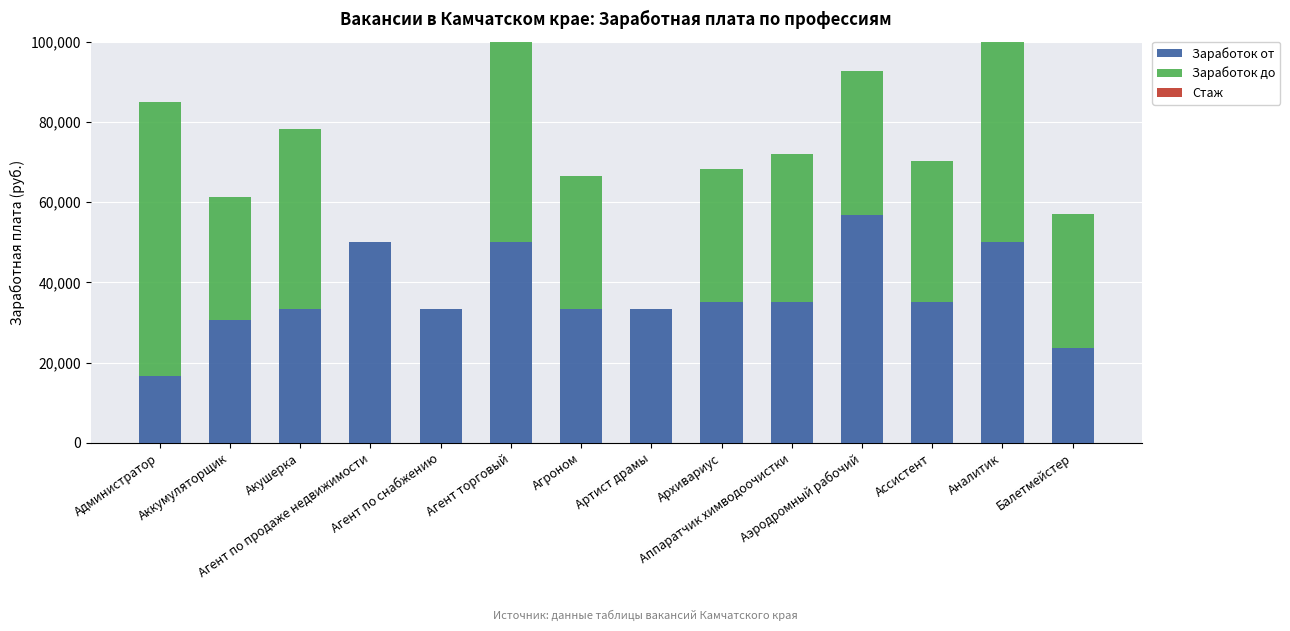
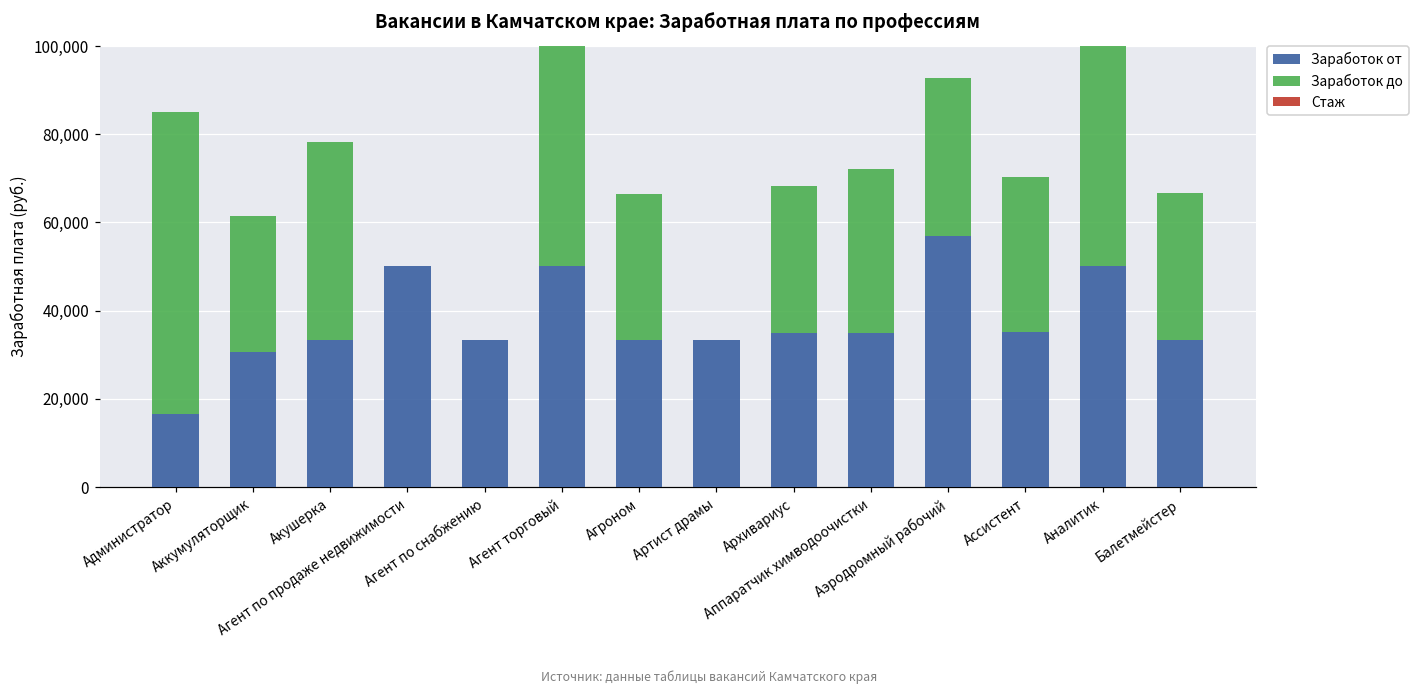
  {
    "Заработок от": {
      "Администратор": "17,000",
      "Аккумуляторщик": "31,000",
      "Акушерка": "33,000",
      "Агент по продаже недвижимости": "50,000",
      "Агент по снабжению": "33,000",
      "Агент торговый": "50,000",
      "Агроном": "33,000",
      "Артист драмы": "33,000",
      "Архивариус": "35,000",
      "Аппаратчик химводоочистки": "35,000",
      "Аэродромный рабочий": "57,000",
      "Ассистент": "35,000",
      "Аналитик": "50,000",
-     "Балетмейстер": "24,000"
+     "Балетмейстер": "33,000"
    },
    "Стаж": {
      "Агент по продаже недвижимости": "0",
      "Агент по снабжению": "0",
      "Артист драмы": "0"
    }
  }
